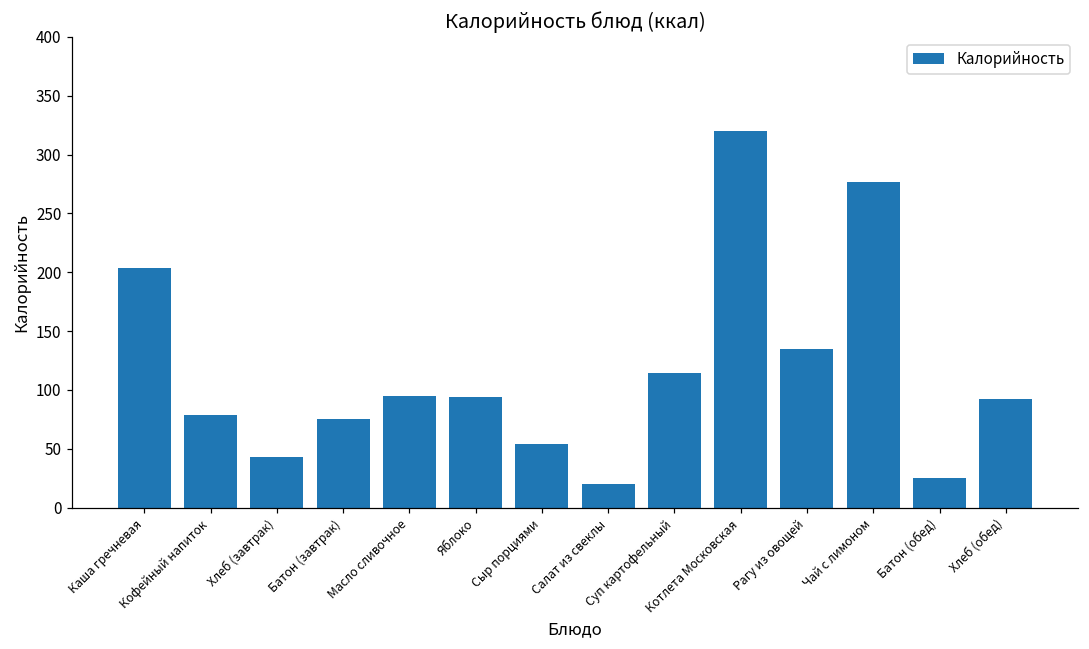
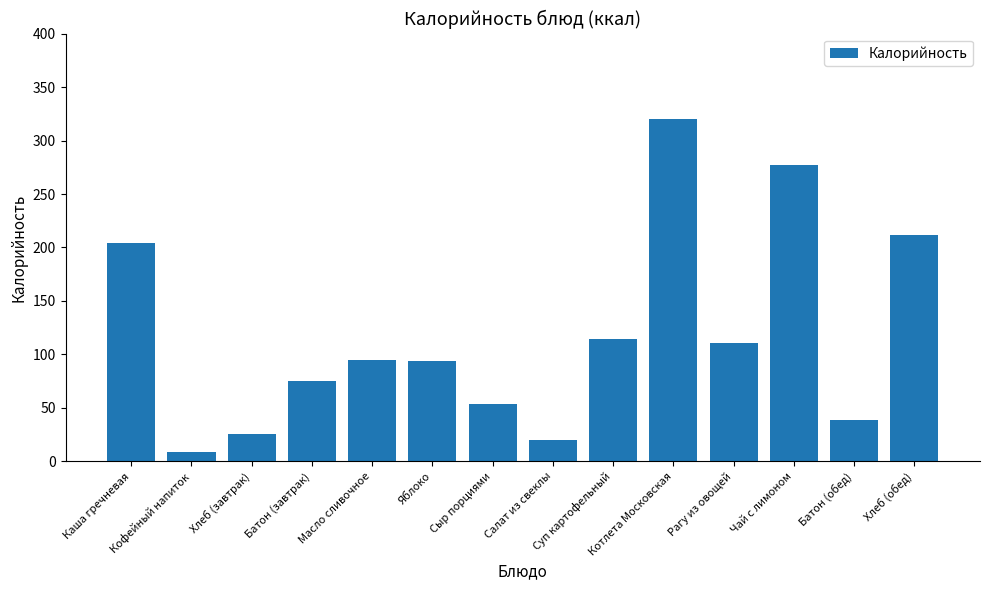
  {
    "Каша гречневая": 204,
-   "Кофейный напиток": 79,
-   "Хлеб (завтрак)": 43,
+   "Кофейный напиток": 9,
+   "Хлеб (завтрак)": 26,
    "Батон (завтрак)": 75,
    "Масло сливочное": 95,
    "Яблоко": 94,
    "Сыр порциями": 54,
    "Салат из свеклы": 20,
    "Суп картофельный": 114,
    "Котлета Московская": 320,
-   "Рагу из овощей": 135,
+   "Рагу из овощей": 111,
    "Чай с лимоном": 277,
-   "Батон (обед)": 25,
-   "Хлеб (обед)": 92
+   "Батон (обед)": 39,
+   "Хлеб (обед)": 212
  }
